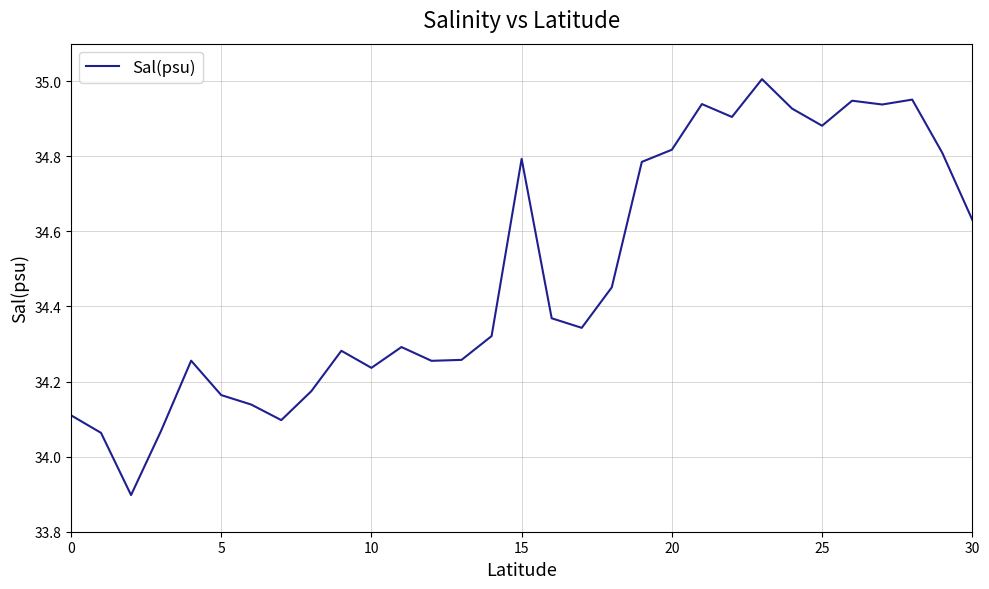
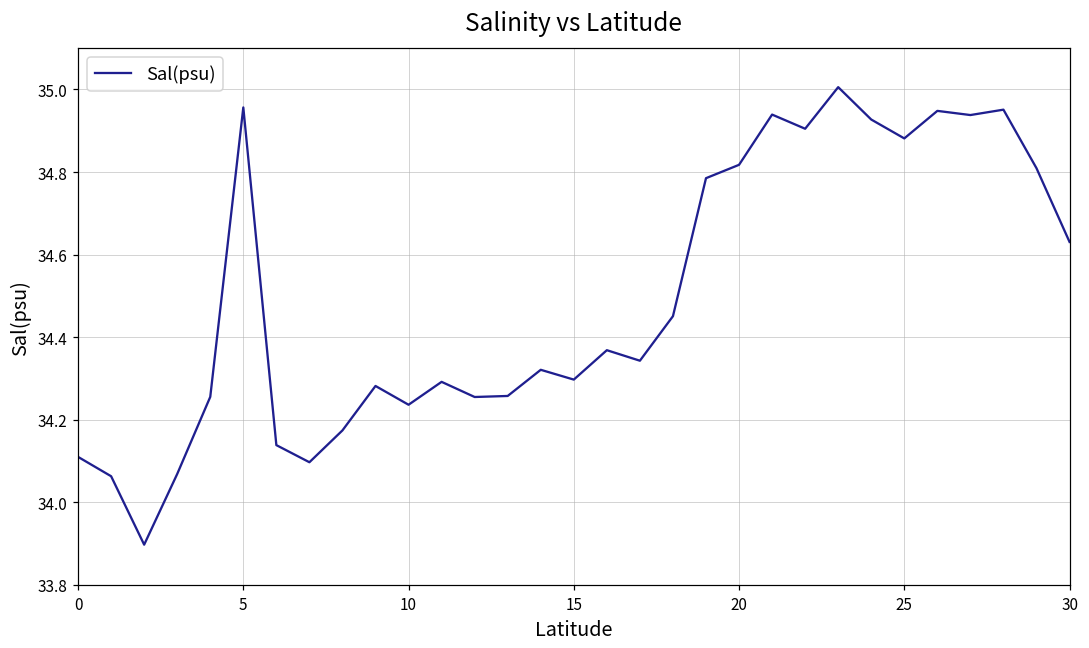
  {
    "0": 34.11,
-   "5": 34.16,
+   "5": 34.96,
    "10": 34.24,
-   "15": 34.79,
+   "15": 34.30,
    "20": 34.82,
    "25": 34.88,
    "30": 34.63
  }
